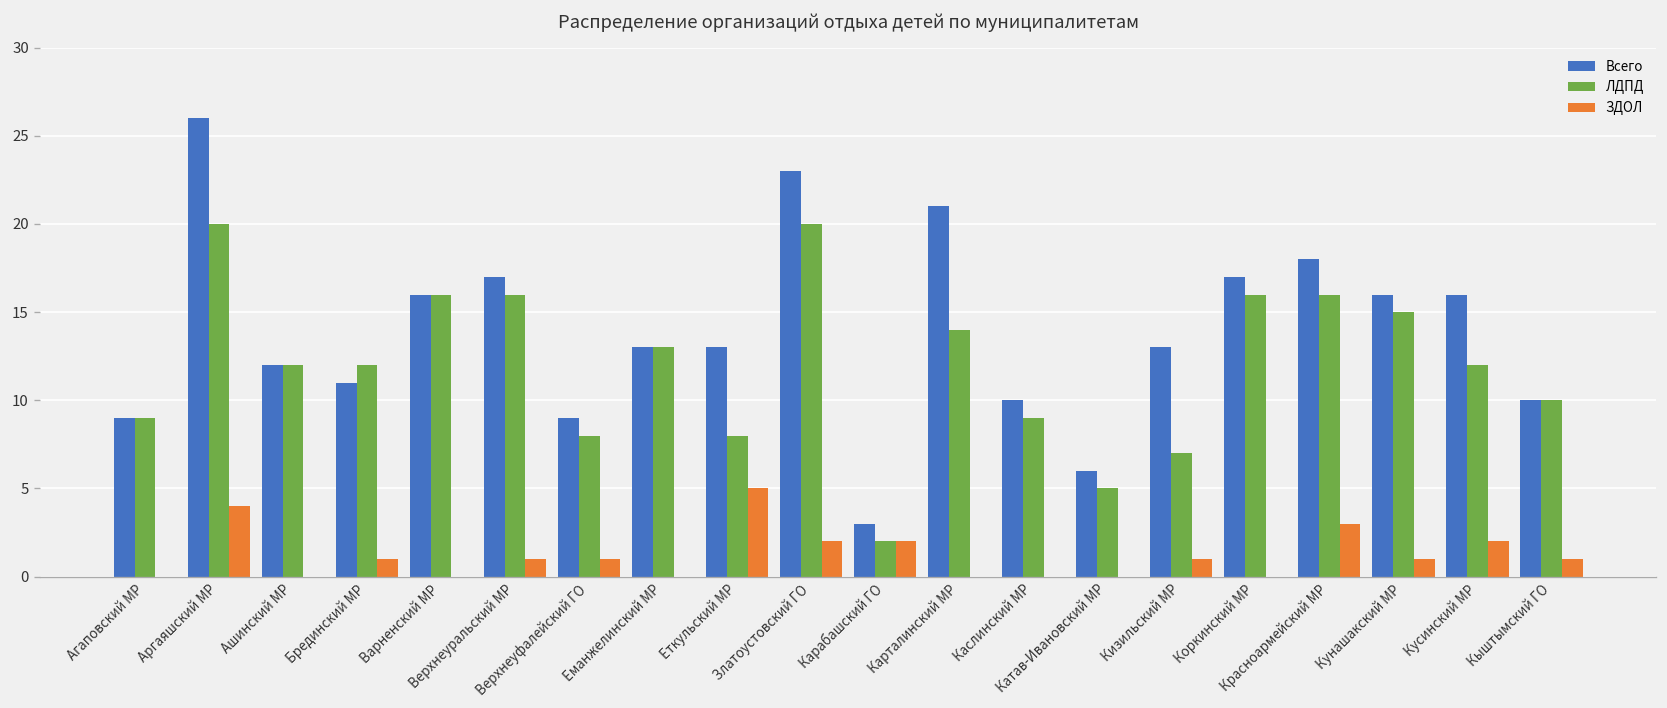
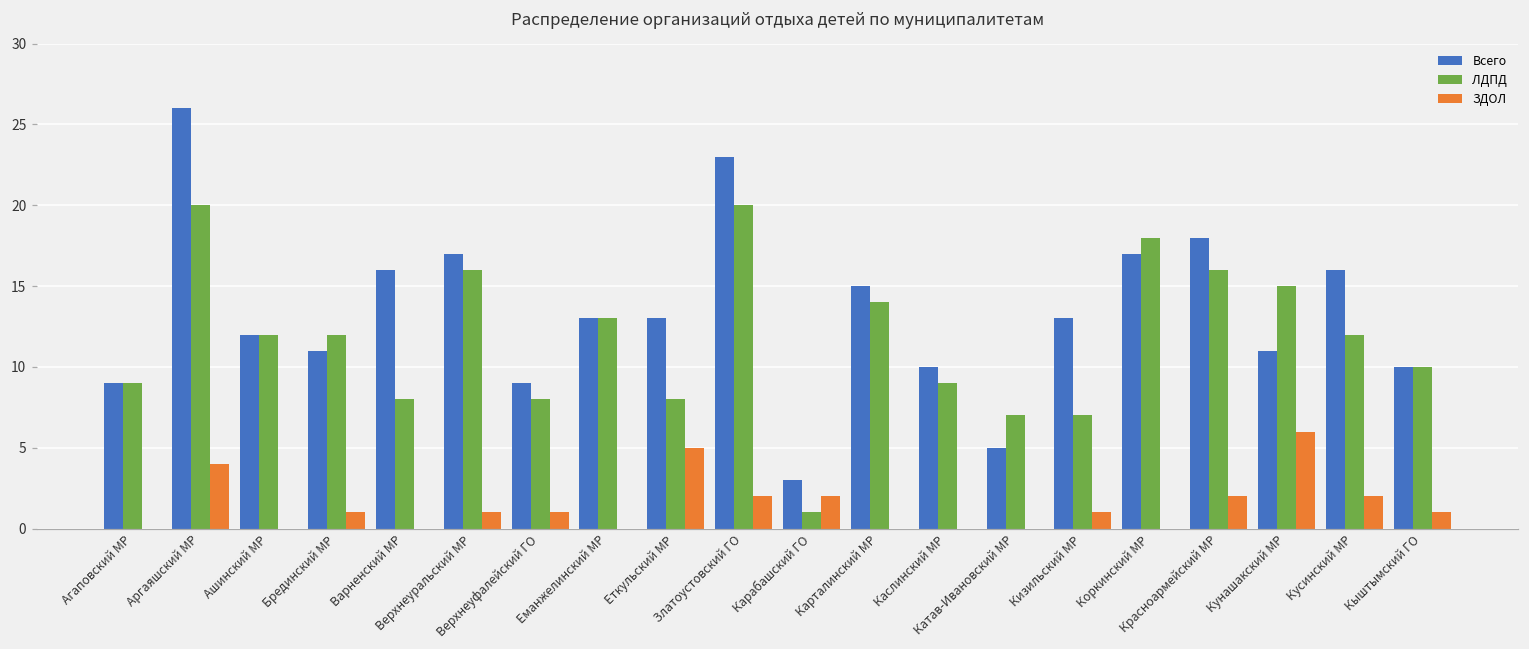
  {
    "Всего": {
      "Агаповский МР": 9,
      "Аргаяшский МР": 26,
      "Ашинский МР": 12,
      "Брединский МР": 11,
      "Варненский МР": 16,
      "Верхнеуральский МР": 17,
      "Верхнеуфалейский ГО": 9,
      "Еманжелинский МР": 13,
      "Еткульский МР": 13,
      "Златоустовский ГО": 23,
      "Карабашский ГО": 3,
-     "Карталинский МР": 21,
+     "Карталинский МР": 15,
      "Каслинский МР": 10,
-     "Катав-Ивановский МР": 6,
+     "Катав-Ивановский МР": 5,
      "Кизильский МР": 13,
      "Коркинский МР": 17,
      "Красноармейский МР": 18,
-     "Кунашакский МР": 16,
+     "Кунашакский МР": 11,
      "Кусинский МР": 16,
      "Кыштымский ГО": 10
    },
    "ЛДПД": {
      "Агаповский МР": 9,
      "Аргаяшский МР": 20,
      "Ашинский МР": 12,
      "Брединский МР": 12,
-     "Варненский МР": 16,
+     "Варненский МР": 8,
      "Верхнеуральский МР": 16,
      "Верхнеуфалейский ГО": 8,
      "Еманжелинский МР": 13,
      "Еткульский МР": 8,
      "Златоустовский ГО": 20,
-     "Карабашский ГО": 2,
+     "Карабашский ГО": 1,
      "Карталинский МР": 14,
      "Каслинский МР": 9,
-     "Катав-Ивановский МР": 5,
+     "Катав-Ивановский МР": 7,
      "Кизильский МР": 7,
-     "Коркинский МР": 16,
+     "Коркинский МР": 18,
      "Красноармейский МР": 16,
      "Кунашакский МР": 15,
      "Кусинский МР": 12,
      "Кыштымский ГО": 10
    },
    "ЗДОЛ": {
      "Агаповский МР": 0,
      "Аргаяшский МР": 4,
      "Ашинский МР": 0,
      "Брединский МР": 1,
      "Варненский МР": 0,
      "Верхнеуральский МР": 1,
      "Верхнеуфалейский ГО": 1,
      "Еманжелинский МР": 0,
      "Еткульский МР": 5,
      "Златоустовский ГО": 2,
      "Карабашский ГО": 2,
      "Карталинский МР": 0,
      "Каслинский МР": 0,
      "Катав-Ивановский МР": 0,
      "Кизильский МР": 1,
      "Коркинский МР": 0,
-     "Красноармейский МР": 3,
-     "Кунашакский МР": 1,
+     "Красноармейский МР": 2,
+     "Кунашакский МР": 6,
      "Кусинский МР": 2,
      "Кыштымский ГО": 1
    }
  }
